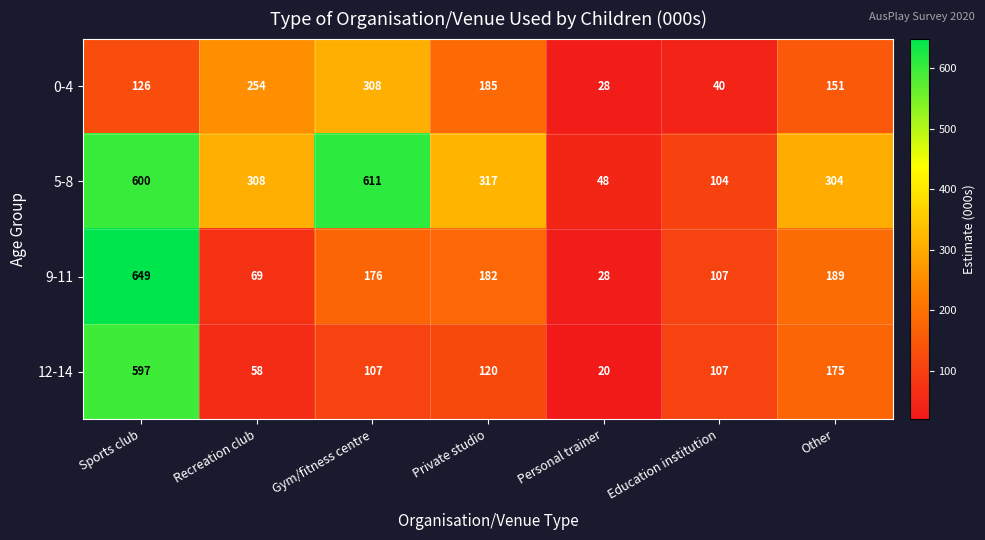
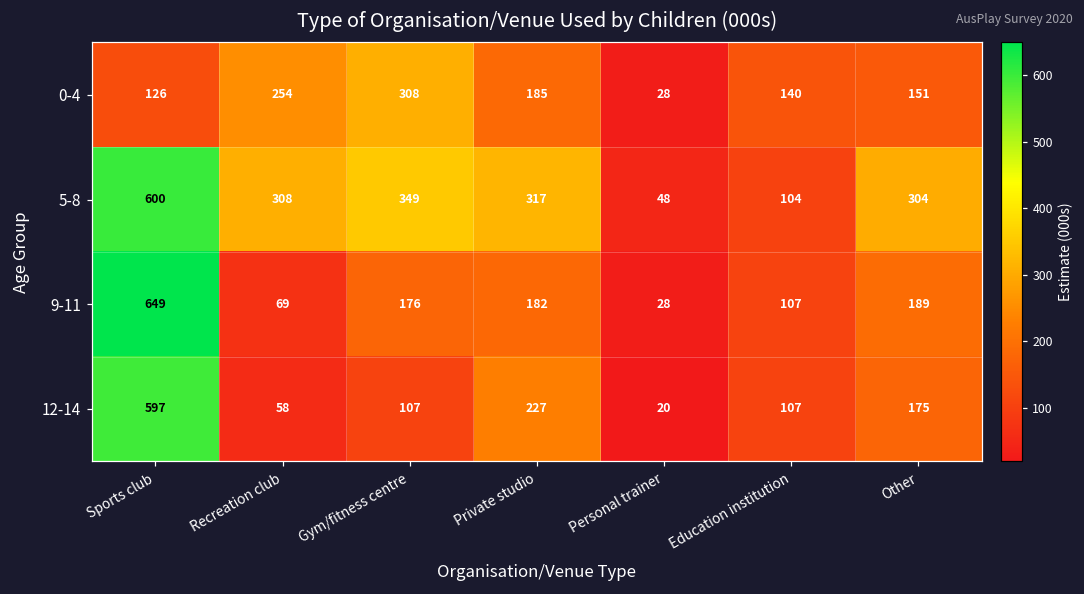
  {
    "0-4": {
      "Sports club": 126,
      "Recreation club": 254,
      "Gym/fitness centre": 308,
      "Private studio": 185,
      "Personal trainer": 28,
-     "Education institution": 40,
+     "Education institution": 140,
      "Other": 151
    },
    "5-8": {
      "Sports club": 600,
      "Recreation club": 308,
-     "Gym/fitness centre": 611,
+     "Gym/fitness centre": 349,
      "Private studio": 317,
      "Personal trainer": 48,
      "Education institution": 104,
      "Other": 304
    },
    "9-11": {
      "Sports club": 649,
      "Recreation club": 69,
      "Gym/fitness centre": 176,
      "Private studio": 182,
      "Personal trainer": 28,
      "Education institution": 107,
      "Other": 189
    },
    "12-14": {
      "Sports club": 597,
      "Recreation club": 58,
      "Gym/fitness centre": 107,
-     "Private studio": 120,
+     "Private studio": 227,
      "Personal trainer": 20,
      "Education institution": 107,
      "Other": 175
    }
  }
